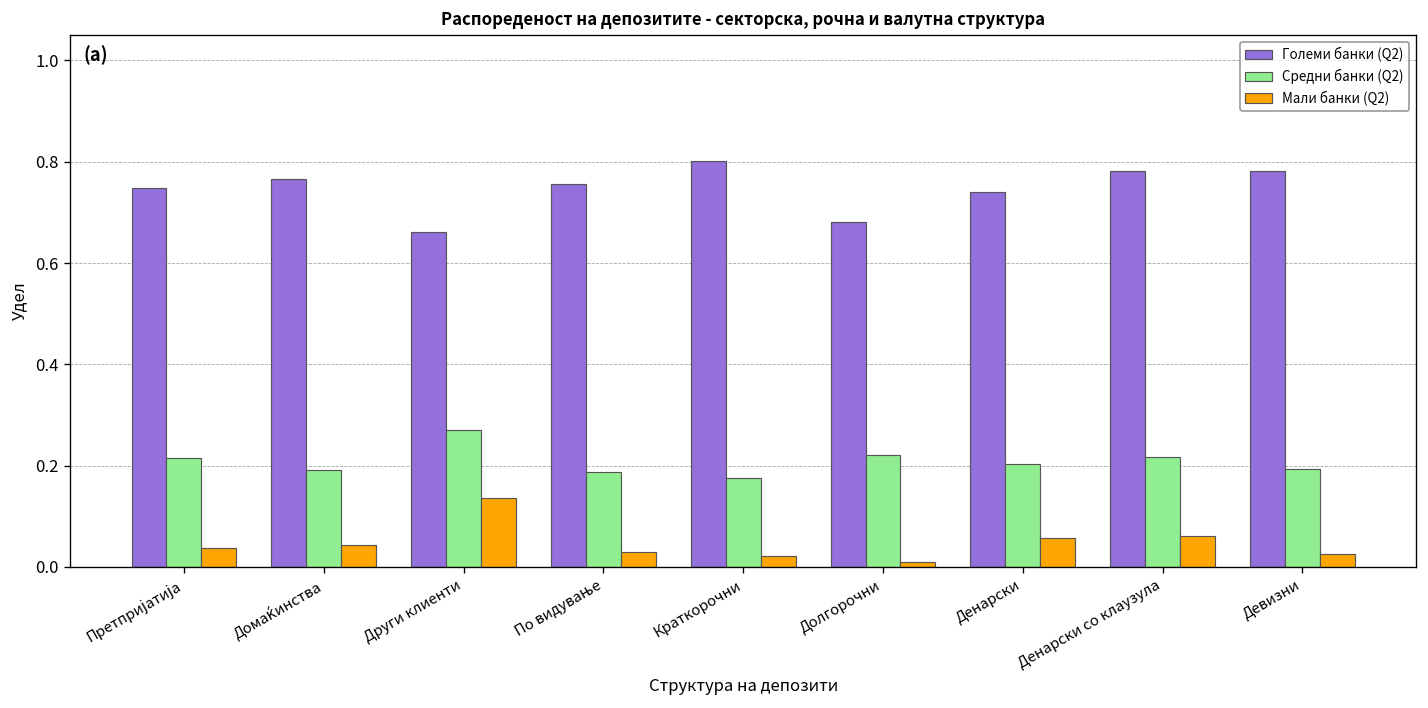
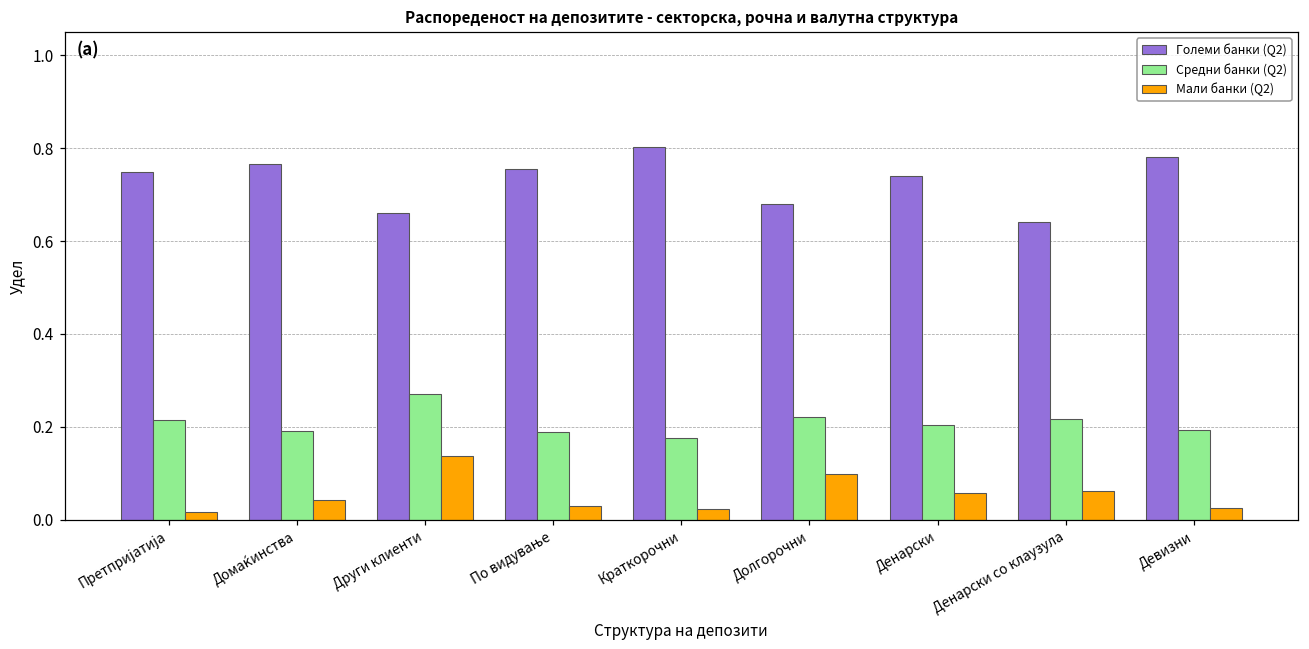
  {
    "Големи банки (Q2)": {
      "Претпријатија": 0.75,
      "Домаќинства": 0.77,
      "Други клиенти": 0.66,
      "По видување": 0.76,
      "Краткорочни": 0.80,
      "Долгорочни": 0.68,
      "Денарски": 0.74,
-     "Денарски со клаузула": 0.78,
+     "Денарски со клаузула": 0.64,
      "Девизни": 0.78
    },
    "Средни банки (Q2)": {
      "Претпријатија": 0.21,
      "Домаќинства": 0.19,
      "Други клиенти": 0.27,
      "По видување": 0.19,
      "Краткорочни": 0.18,
      "Долгорочни": 0.22,
      "Денарски": 0.20,
      "Денарски со клаузула": 0.22,
      "Девизни": 0.19
    },
    "Мали банки (Q2)": {
-     "Претпријатија": 0.04,
+     "Претпријатија": 0.02,
      "Домаќинства": 0.04,
      "Други клиенти": 0.14,
      "По видување": 0.03,
      "Краткорочни": 0.02,
-     "Долгорочни": 0.01,
+     "Долгорочни": 0.10,
      "Денарски": 0.06,
      "Денарски со клаузула": 0.06,
      "Девизни": 0.03
    }
  }
